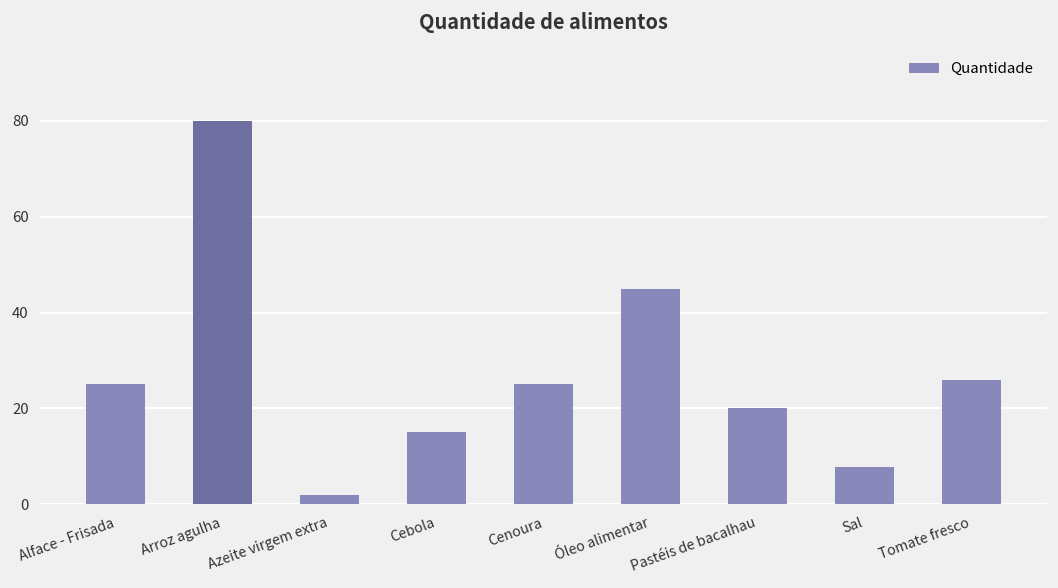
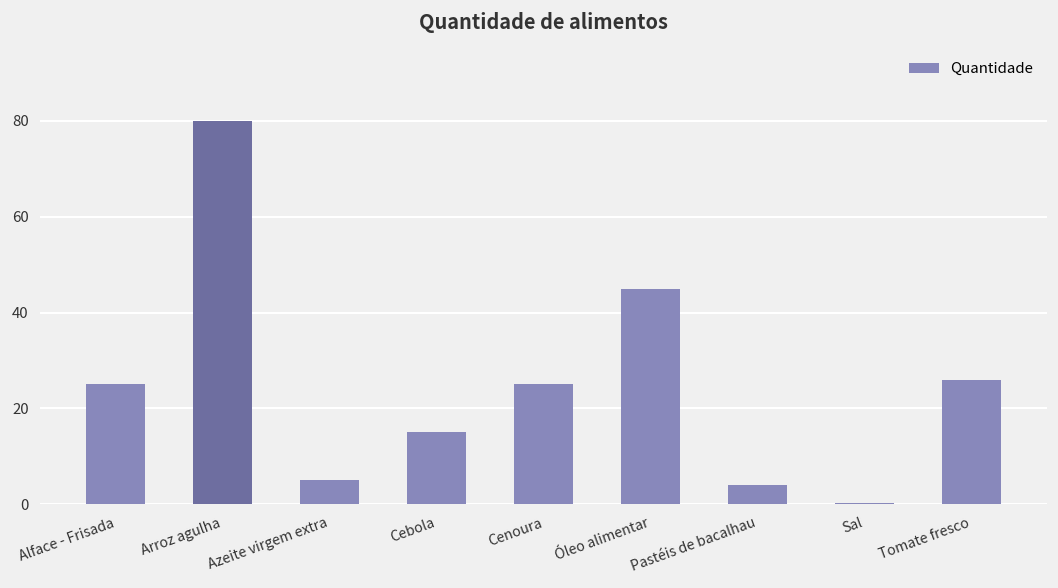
  {
    "Alface - Frisada": 25,
    "Arroz agulha": 80,
-   "Azeite virgem extra": 2,
+   "Azeite virgem extra": 5,
    "Cebola": 15,
    "Cenoura": 25,
    "Óleo alimentar": 45,
-   "Pastéis de bacalhau": 20,
-   "Sal": 8,
+   "Pastéis de bacalhau": 4,
+   "Sal": 0,
    "Tomate fresco": 26
  }
